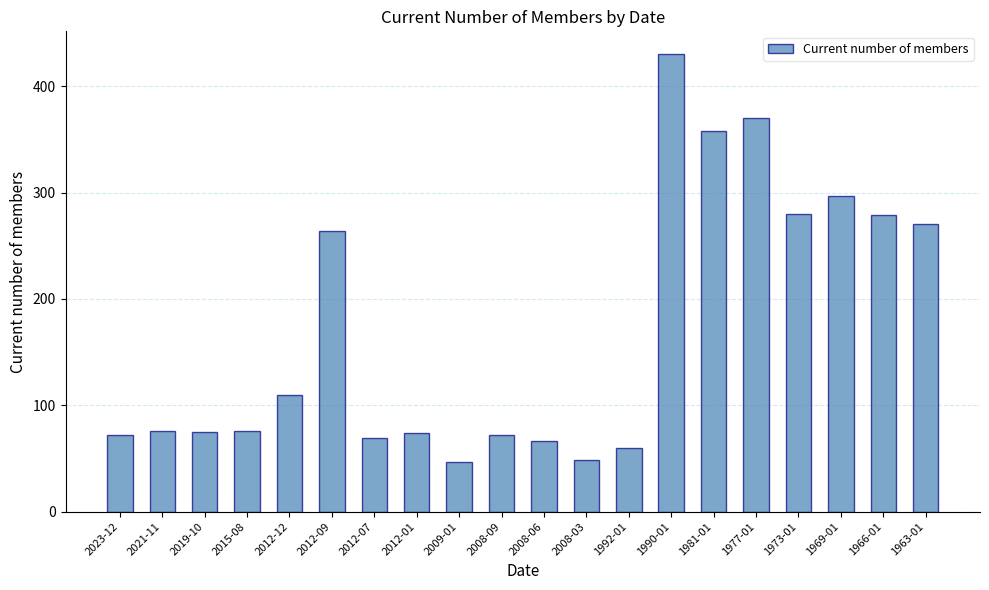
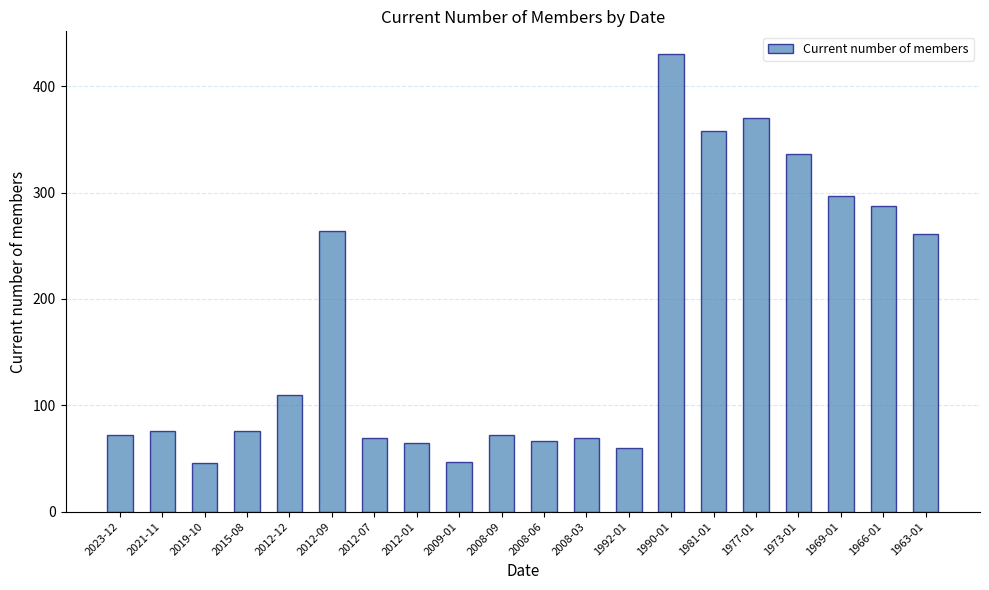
  {
    "2023-12": 72,
    "2021-11": 76,
-   "2019-10": 75,
+   "2019-10": 46,
    "2015-08": 76,
    "2012-12": 110,
    "2012-09": 264,
    "2012-07": 69,
-   "2012-01": 74,
+   "2012-01": 65,
    "2009-01": 47,
    "2008-09": 72,
    "2008-06": 66,
-   "2008-03": 49,
+   "2008-03": 69,
    "1992-01": 60,
    "1990-01": 430,
    "1981-01": 358,
    "1977-01": 370,
-   "1973-01": 280,
+   "1973-01": 336,
    "1969-01": 297,
-   "1966-01": 279,
-   "1963-01": 270
+   "1966-01": 287,
+   "1963-01": 261
  }
